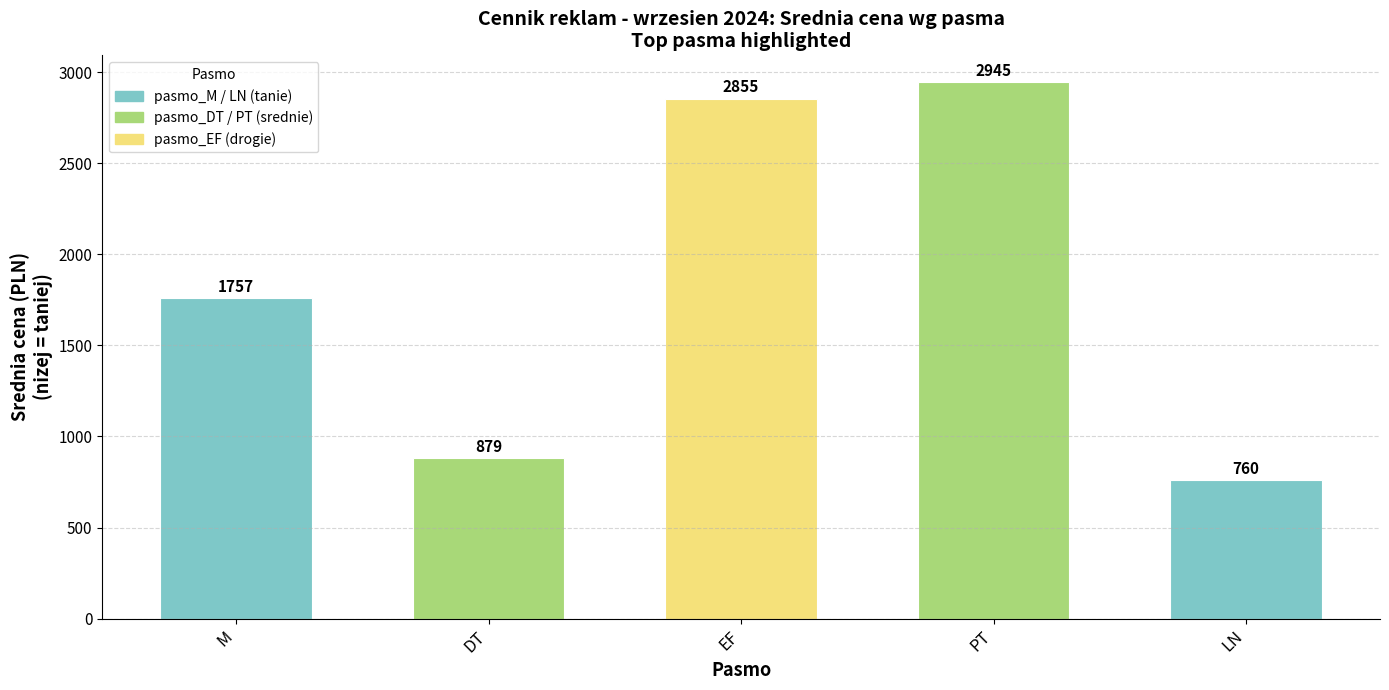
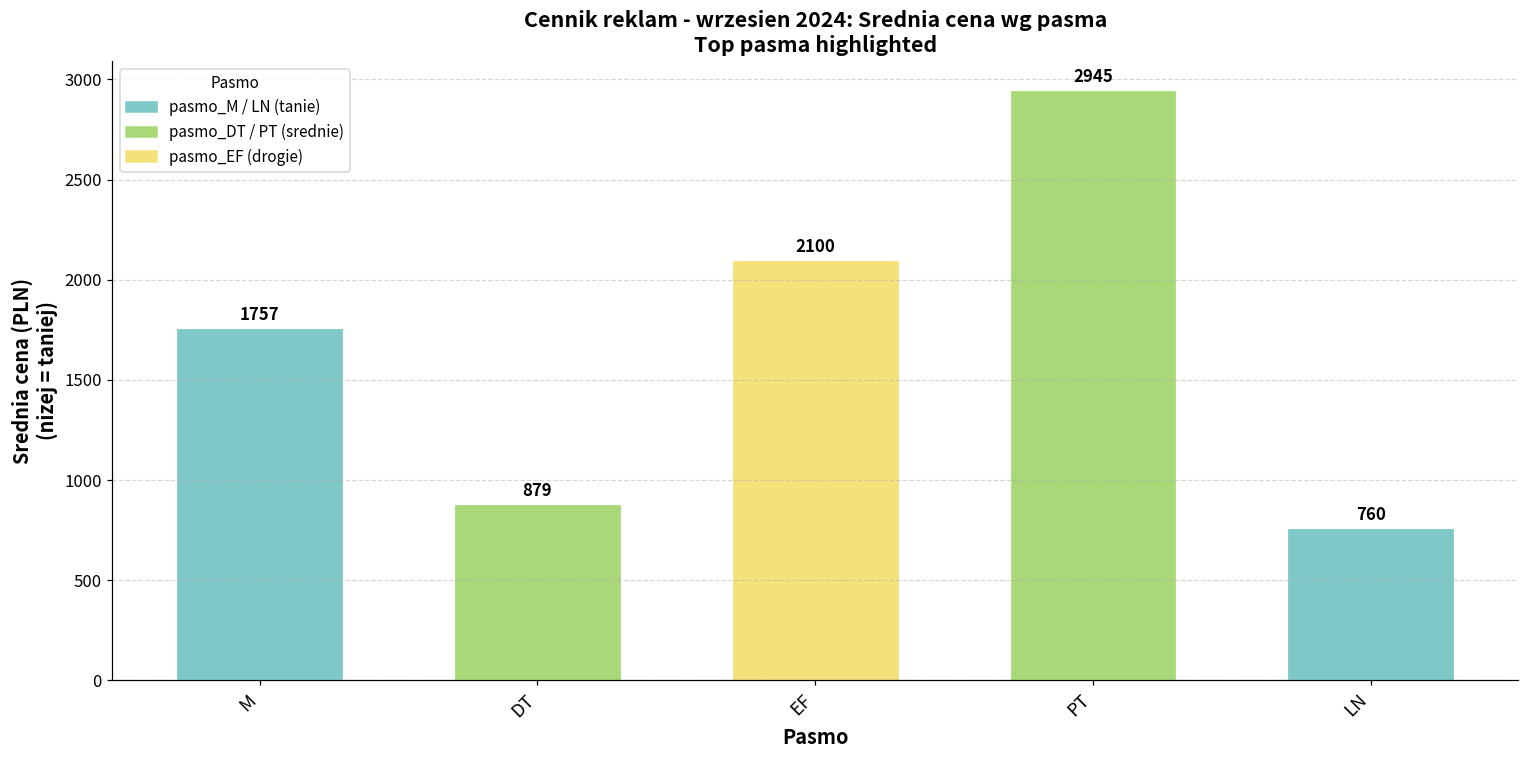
  {
    "M": 1757,
    "DT": 879,
-   "EF": 2855,
+   "EF": 2100,
    "PT": 2945,
    "LN": 760
  }
